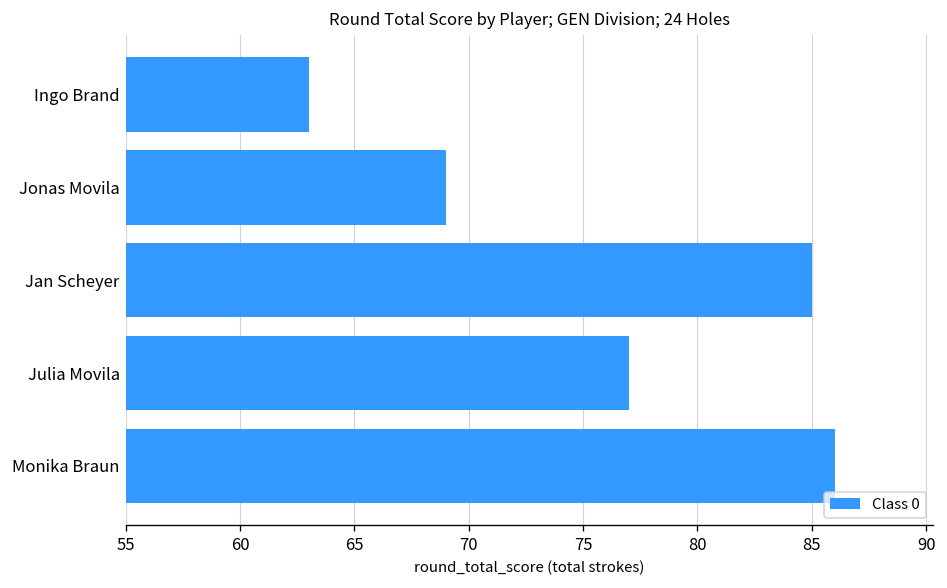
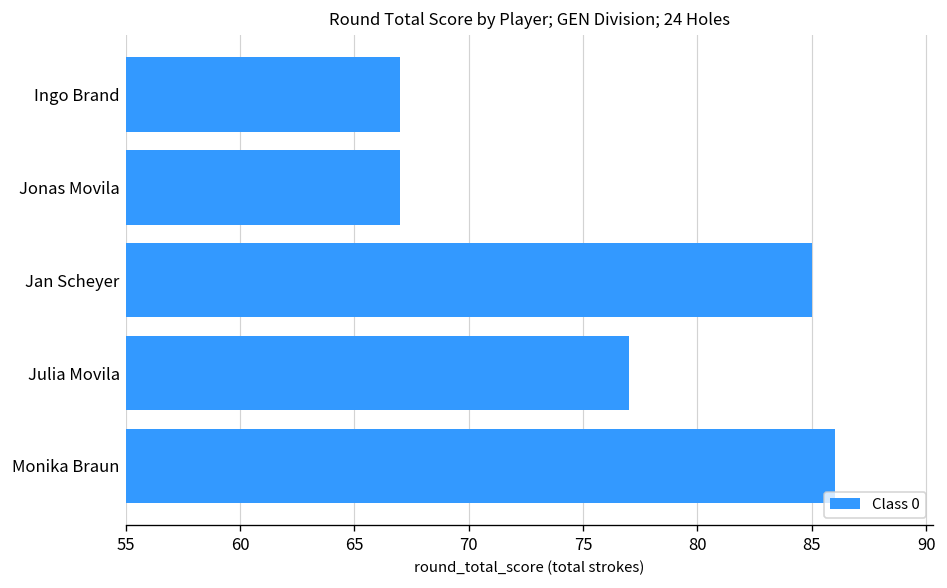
  {
-   "Ingo Brand": 63,
-   "Jonas Movila": 69,
+   "Ingo Brand": 67,
+   "Jonas Movila": 67,
    "Jan Scheyer": 85,
    "Julia Movila": 77,
    "Monika Braun": 86
  }
